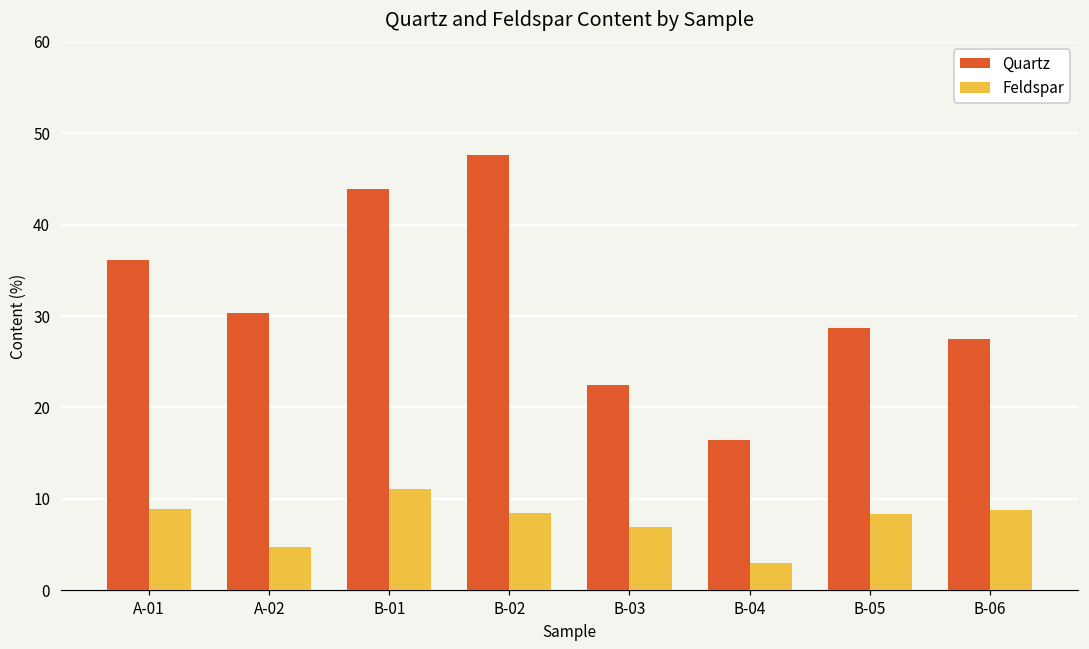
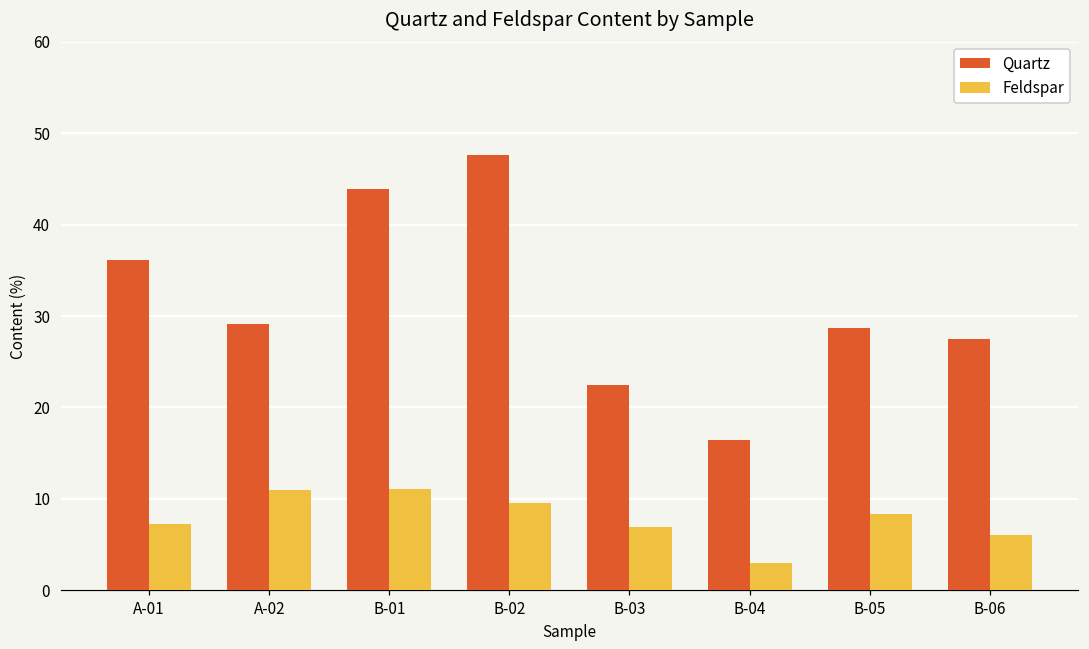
  {
    "Quartz": {
      "A-01": 36,
-     "A-02": 30,
+     "A-02": 29,
      "B-01": 44,
      "B-02": 48,
      "B-03": 23,
      "B-04": 16,
      "B-05": 29,
      "B-06": 28
    },
    "Feldspar": {
-     "A-01": 9,
-     "A-02": 5,
+     "A-01": 7,
+     "A-02": 11,
      "B-01": 11,
-     "B-02": 9,
+     "B-02": 10,
      "B-03": 7,
      "B-04": 3,
      "B-05": 8,
-     "B-06": 9
+     "B-06": 6
    }
  }
